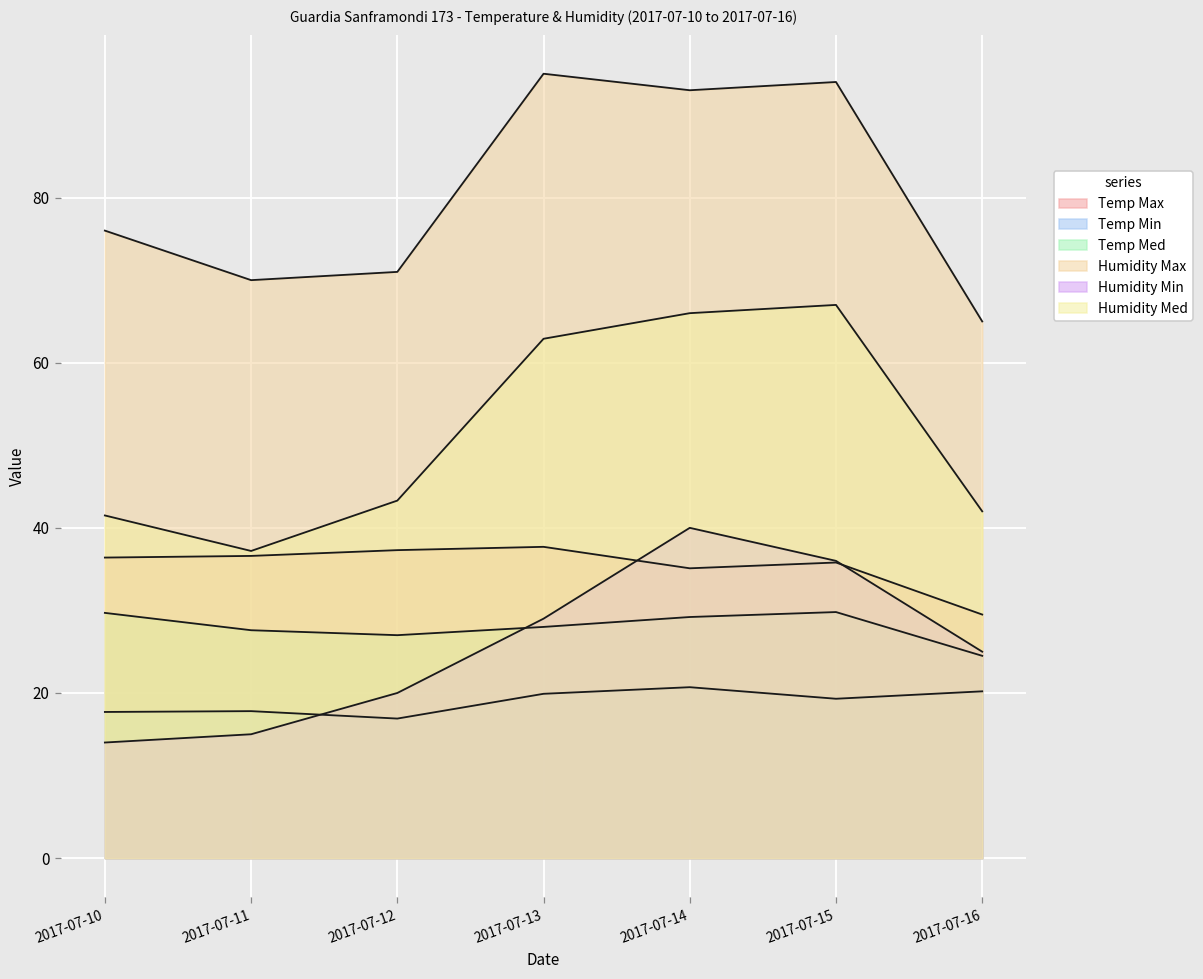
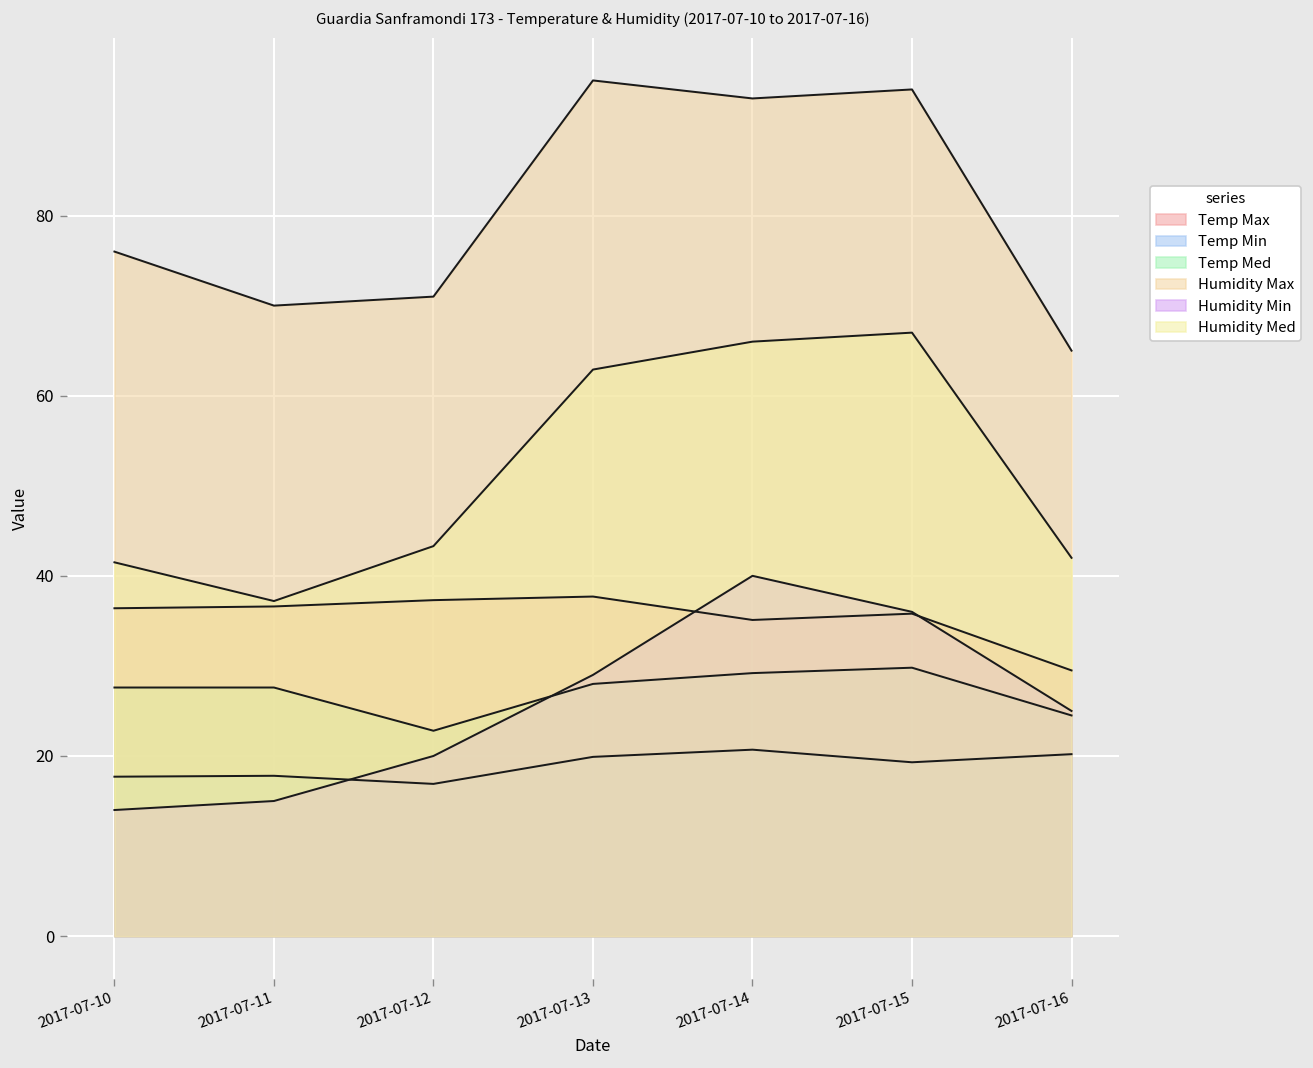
  {
    "Temp Med": {
-     "2017-07-10": 30,
+     "2017-07-10": 28,
      "2017-07-11": 28,
-     "2017-07-12": 27,
+     "2017-07-12": 23,
      "2017-07-13": 28,
      "2017-07-14": 29,
      "2017-07-15": 30,
      "2017-07-16": 25
    }
  }
